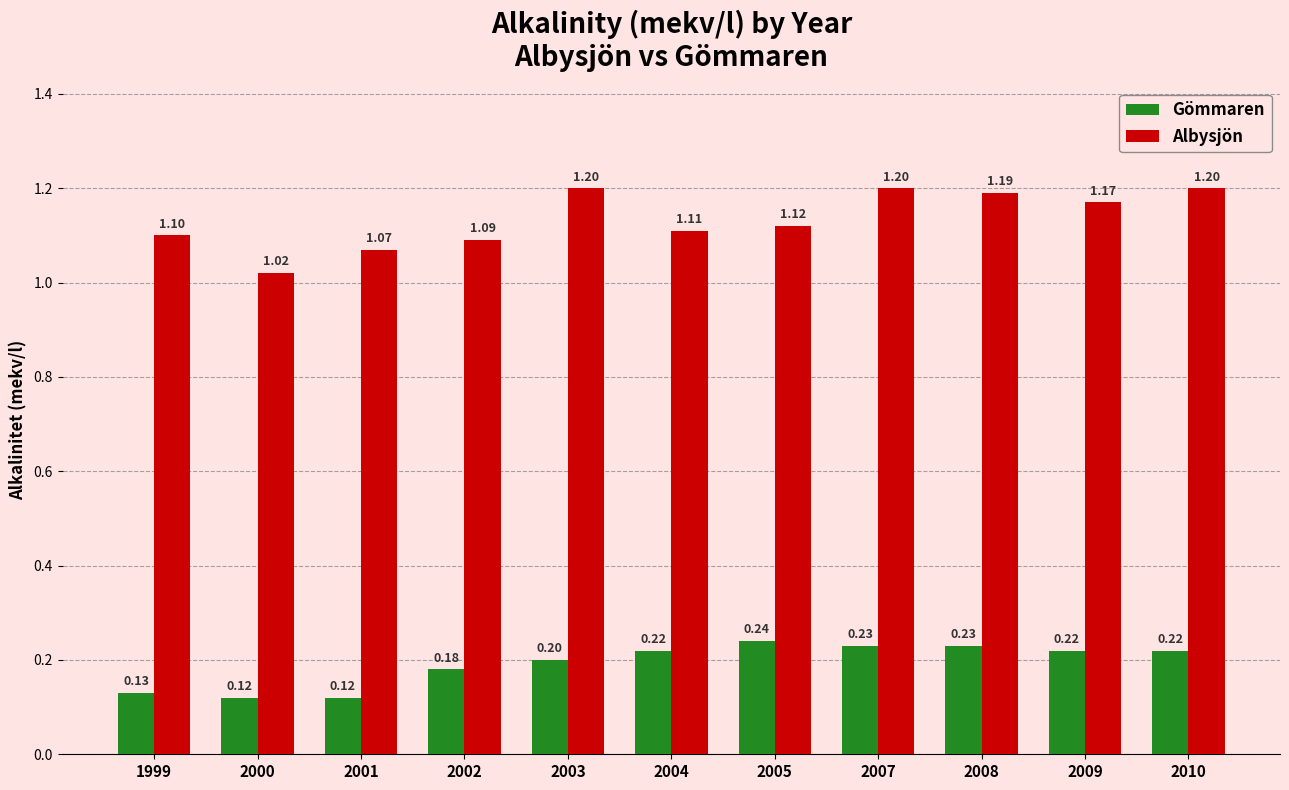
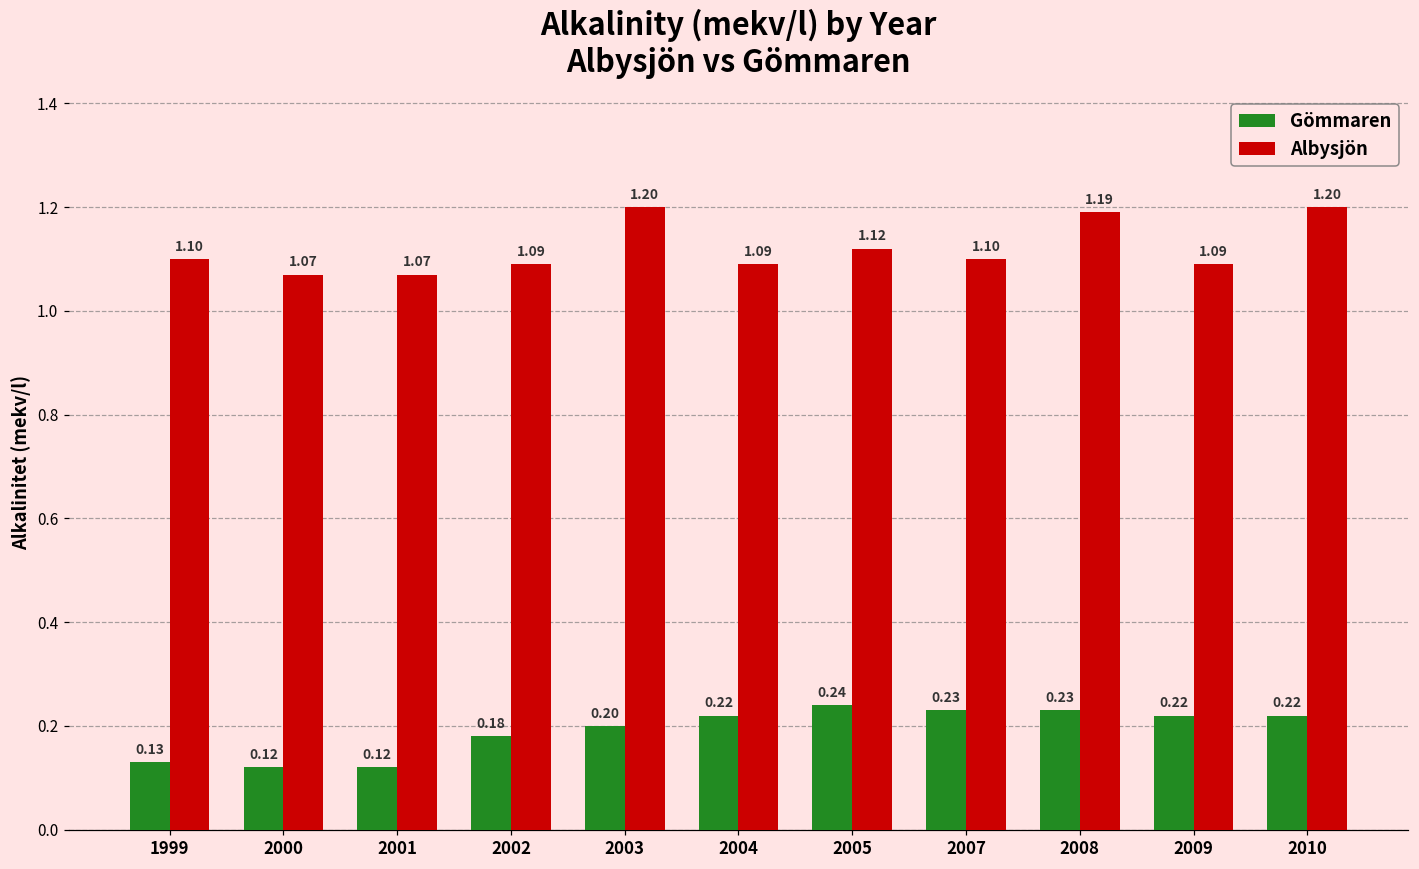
  {
    "Gömmaren": {
      "1999": 0.13,
      "2000": 0.12,
      "2001": 0.12,
      "2002": 0.18,
      "2003": 0.20,
      "2004": 0.22,
      "2005": 0.24,
      "2007": 0.23,
      "2008": 0.23,
      "2009": 0.22,
      "2010": 0.22
    },
    "Albysjön": {
      "1999": 1.10,
-     "2000": 1.02,
+     "2000": 1.07,
      "2001": 1.07,
      "2002": 1.09,
      "2003": 1.20,
-     "2004": 1.11,
+     "2004": 1.09,
      "2005": 1.12,
-     "2007": 1.20,
+     "2007": 1.10,
      "2008": 1.19,
-     "2009": 1.17,
+     "2009": 1.09,
      "2010": 1.20
    }
  }
